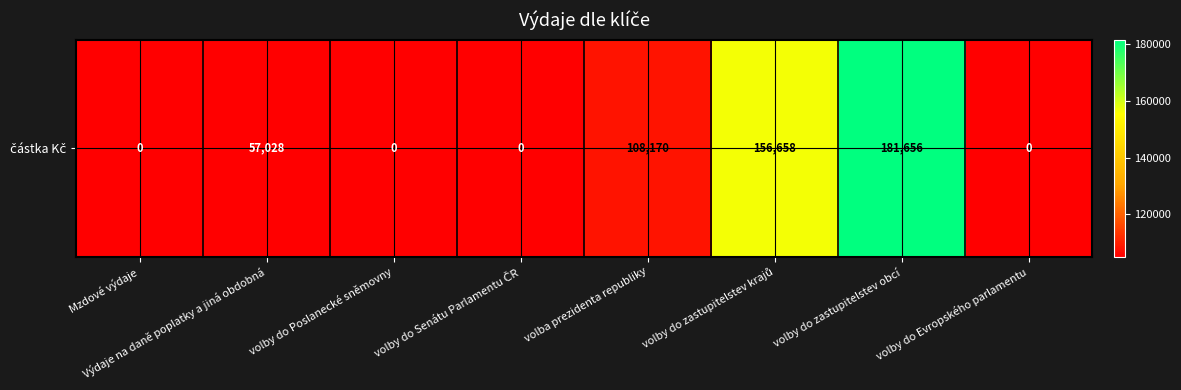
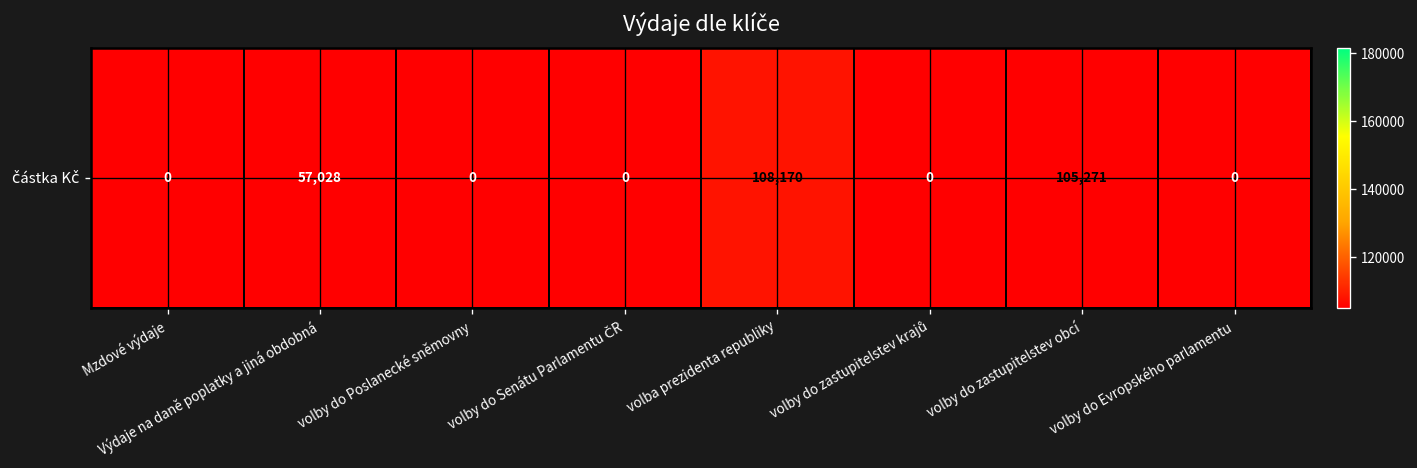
  {
    "částka Kč": {
      "Mzdové výdaje": "0",
      "Výdaje na daně poplatky a jiná obdobná": "57,028",
      "volby do Poslanecké sněmovny": "0",
      "volby do Senátu Parlamentu ČR": "0",
      "volba prezidenta republiky": "108,170",
-     "volby do zastupitelstev krajů": "156,658",
-     "volby do zastupitelstev obcí": "181,656",
+     "volby do zastupitelstev krajů": "0",
+     "volby do zastupitelstev obcí": "105,271",
      "volby do Evropského parlamentu": "0"
    }
  }
